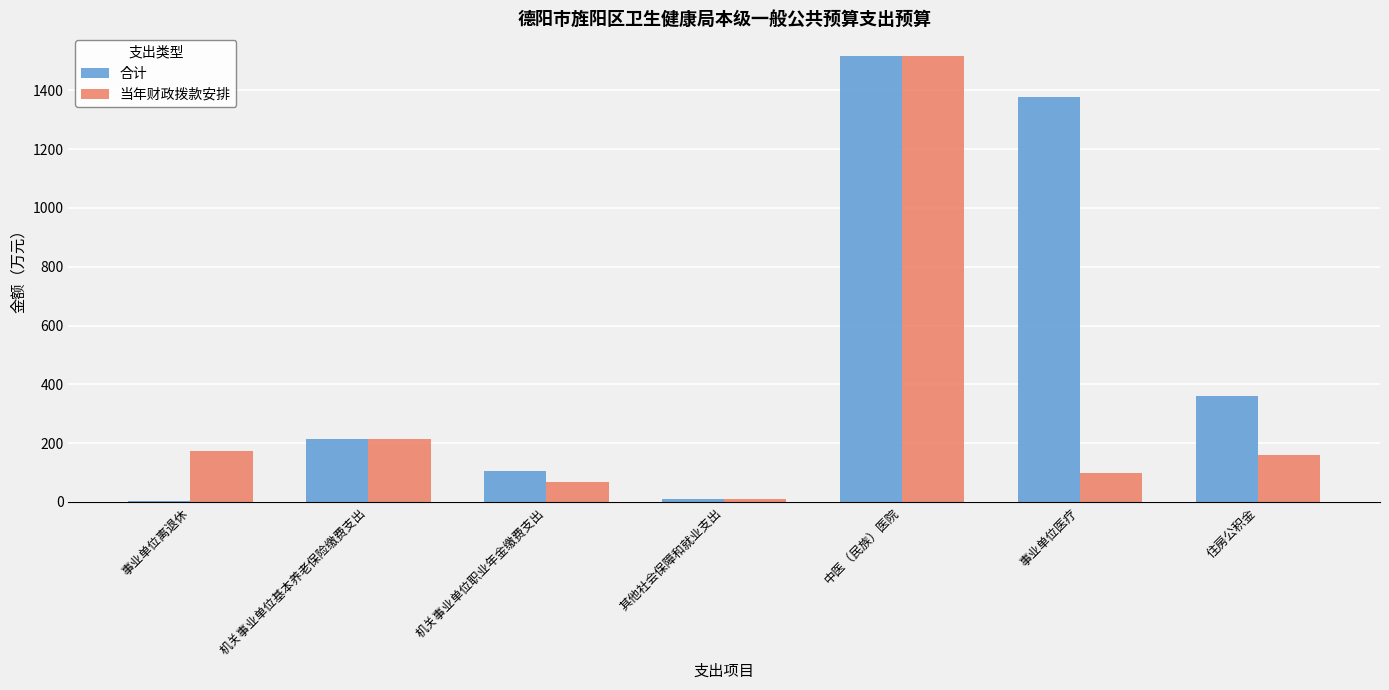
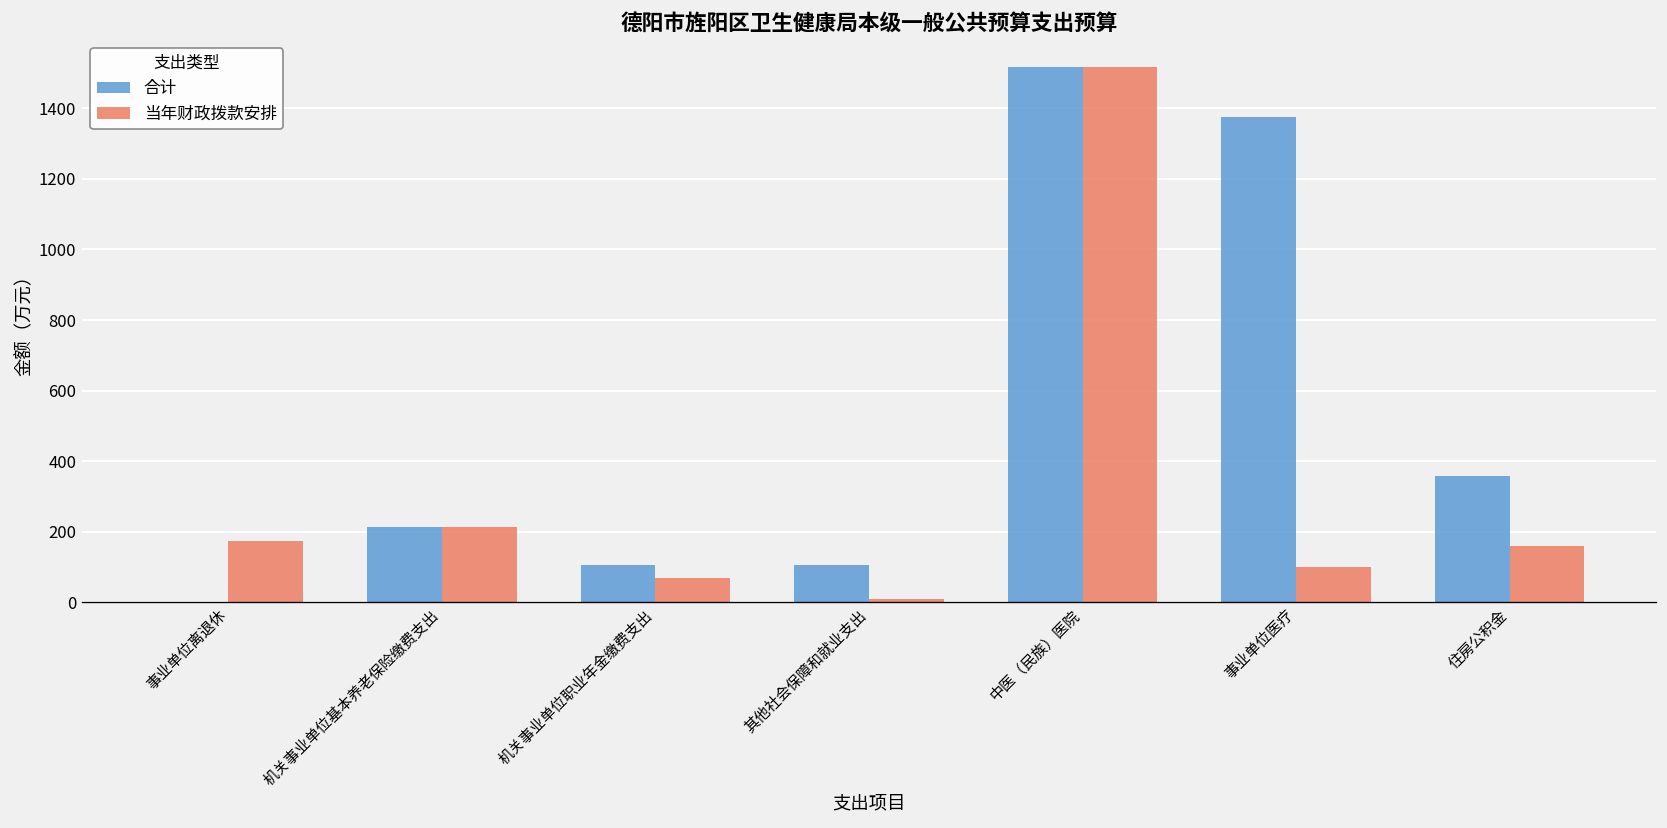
  {
    "合计": {
      "机关事业单位基本养老保险缴费支出": 210,
      "机关事业单位职业年金缴费支出": 110,
-     "其他社会保障和就业支出": 10,
+     "其他社会保障和就业支出": 110,
      "中医（民族）医院": 1520,
      "事业单位医疗": 1380,
      "住房公积金": 360
    },
    "当年财政拨款安排": {
      "事业单位离退休": 170,
      "机关事业单位基本养老保险缴费支出": 210,
      "机关事业单位职业年金缴费支出": 70,
      "其他社会保障和就业支出": 10,
      "中医（民族）医院": 1520,
      "事业单位医疗": 100,
      "住房公积金": 160
    }
  }
